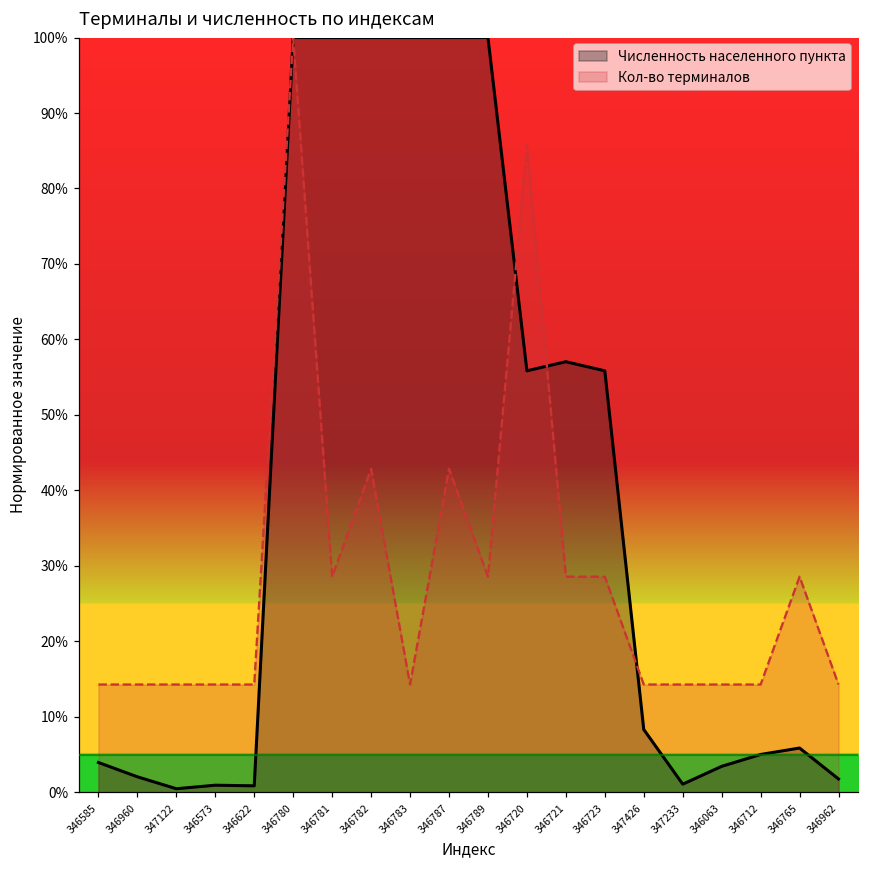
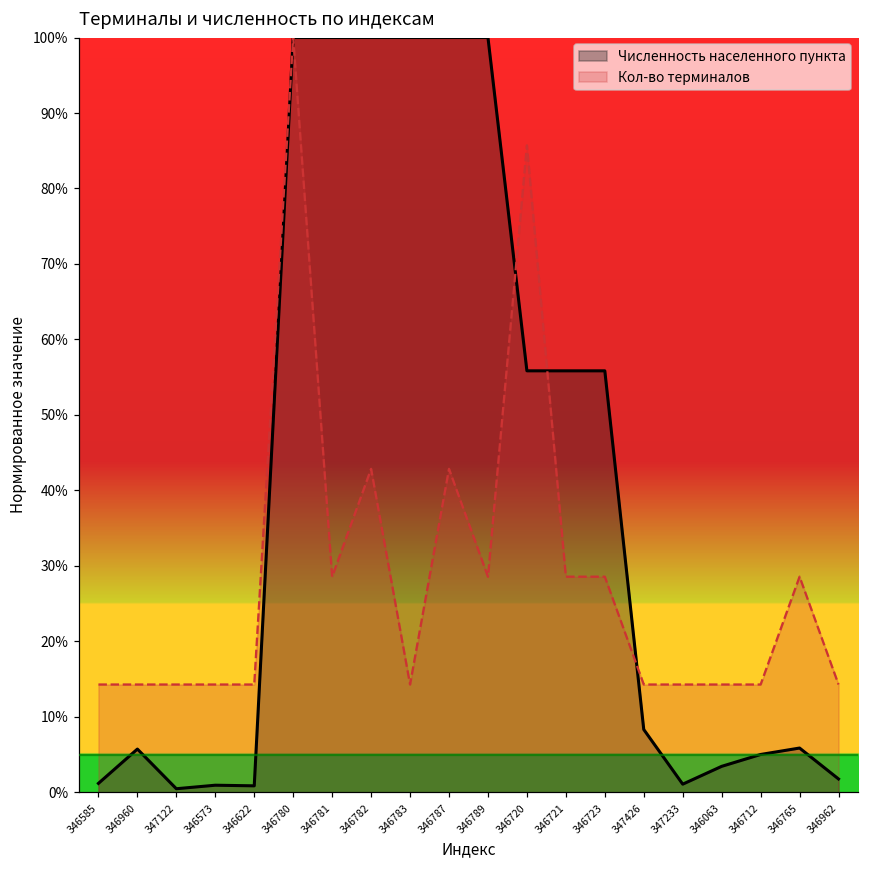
  {
    "Численность населенного пункта": {
-     "346585": "4%",
-     "346960": "2%",
+     "346585": "1%",
+     "346960": "6%",
      "347122": "0%",
      "346573": "1%",
      "346622": "1%",
      "346781": "100%",
      "346782": "100%",
      "346783": "100%",
      "346787": "100%",
      "346789": "100%",
      "346720": "56%",
-     "346721": "57%",
+     "346721": "56%",
      "346723": "56%",
      "347426": "8%",
      "347233": "1%",
      "346063": "3%",
      "346712": "5%",
      "346765": "6%",
      "346962": "2%"
    },
    "Кол-во терминалов": {
      "346585": "14%",
      "346960": "14%",
      "347122": "14%",
      "346573": "14%",
      "346622": "14%",
      "346781": "29%",
      "346782": "43%",
      "346783": "14%",
      "346787": "43%",
      "346789": "29%",
      "346720": "86%",
      "346721": "29%",
      "346723": "29%",
      "347426": "14%",
      "347233": "14%",
      "346063": "14%",
      "346712": "14%",
      "346765": "29%",
      "346962": "14%"
    }
  }
